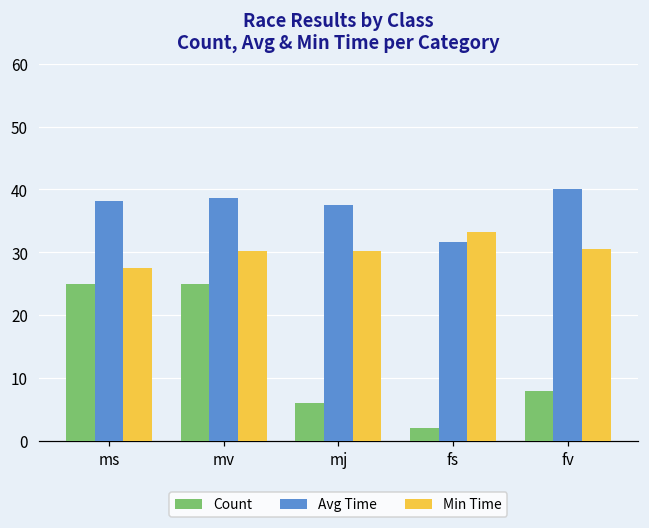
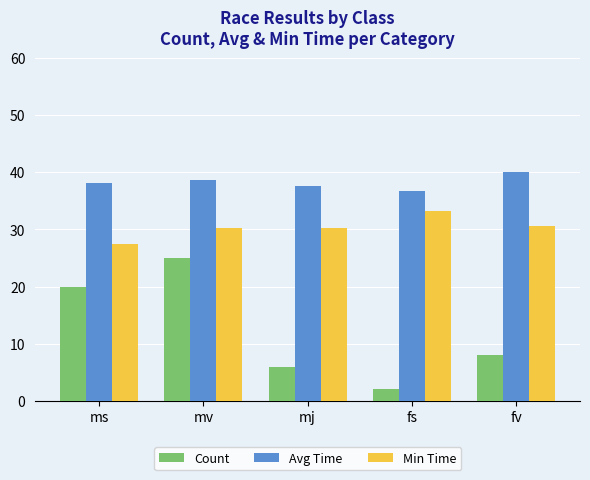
  {
    "Count": {
-     "ms": 25,
+     "ms": 20,
      "mv": 25,
      "mj": 6,
      "fs": 2,
      "fv": 8
    },
    "Avg Time": {
      "ms": 38,
      "mv": 39,
      "mj": 38,
-     "fs": 32,
+     "fs": 37,
      "fv": 40
    },
    "Min Time": {
      "ms": 28,
      "mv": 30,
      "mj": 30,
      "fs": 33,
      "fv": 31
    }
  }
